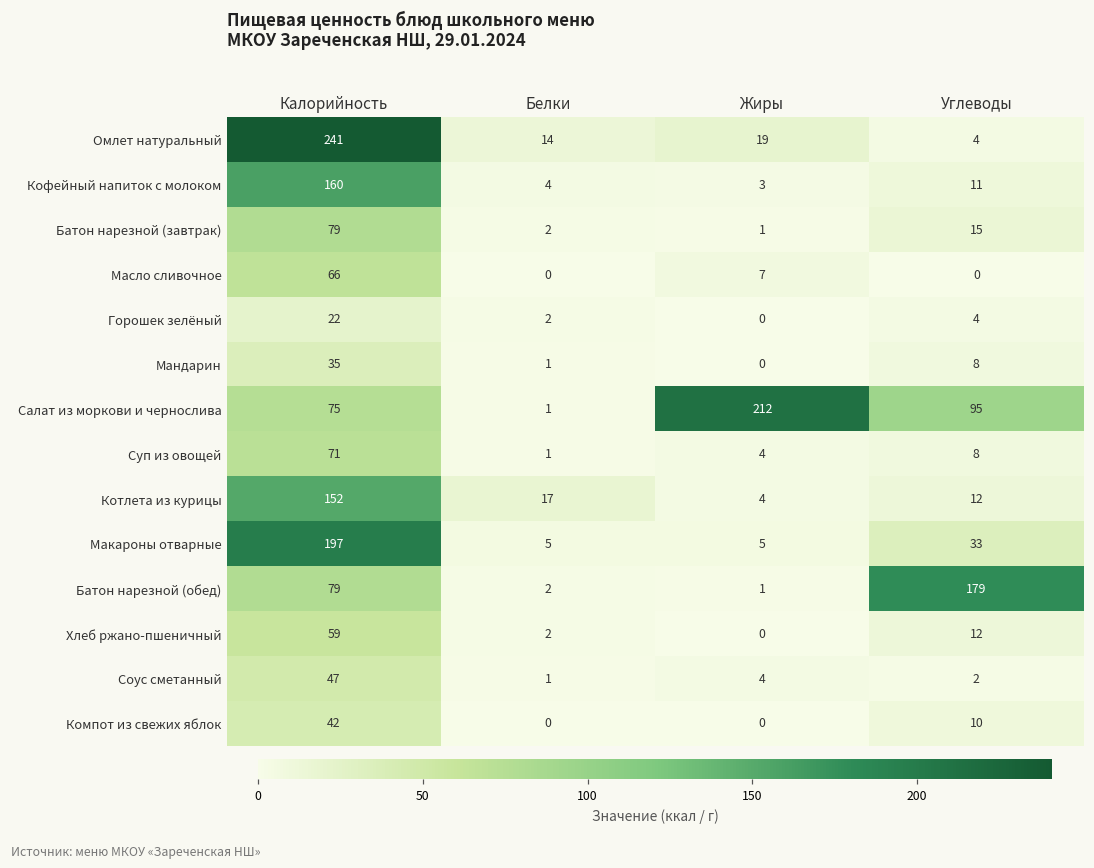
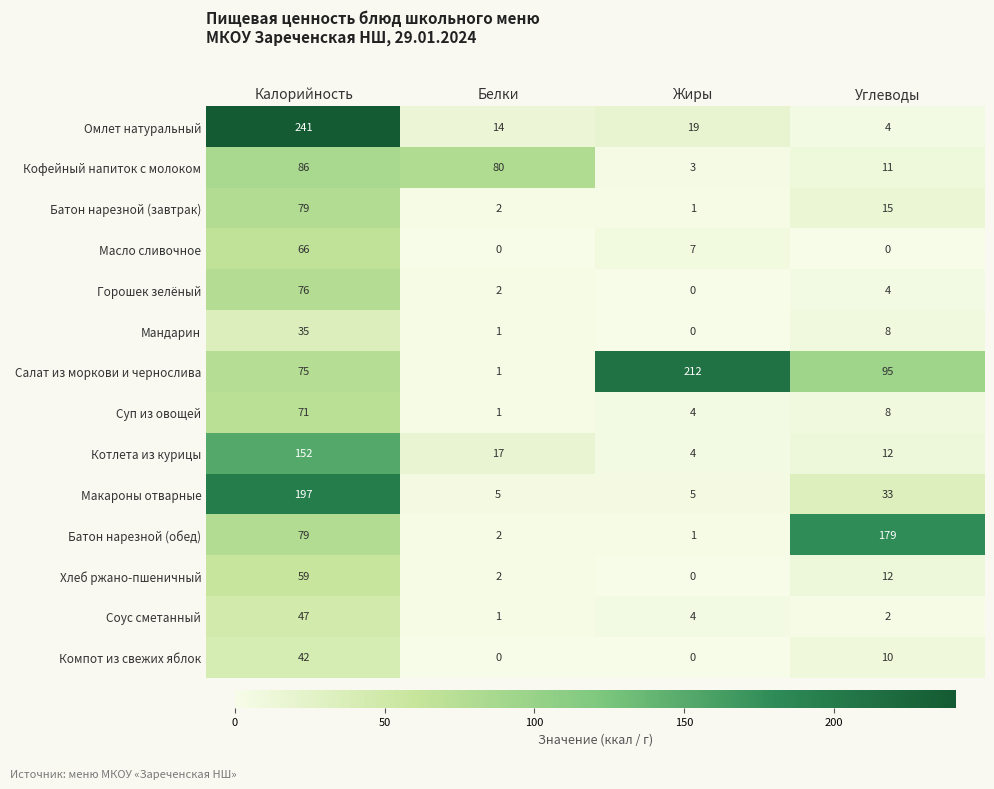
  {
    "Омлет натуральный": {
      "Калорийность": 241,
      "Белки": 14,
      "Жиры": 19,
      "Углеводы": 4
    },
    "Кофейный напиток с молоком": {
-     "Калорийность": 160,
-     "Белки": 4,
+     "Калорийность": 86,
+     "Белки": 80,
      "Жиры": 3,
      "Углеводы": 11
    },
    "Батон нарезной (завтрак)": {
      "Калорийность": 79,
      "Белки": 2,
      "Жиры": 1,
      "Углеводы": 15
    },
    "Масло сливочное": {
      "Калорийность": 66,
      "Белки": 0,
      "Жиры": 7,
      "Углеводы": 0
    },
    "Горошек зелёный": {
-     "Калорийность": 22,
+     "Калорийность": 76,
      "Белки": 2,
      "Жиры": 0,
      "Углеводы": 4
    },
    "Мандарин": {
      "Калорийность": 35,
      "Белки": 1,
      "Жиры": 0,
      "Углеводы": 8
    },
    "Салат из моркови и чернослива": {
      "Калорийность": 75,
      "Белки": 1,
      "Жиры": 212,
      "Углеводы": 95
    },
    "Суп из овощей": {
      "Калорийность": 71,
      "Белки": 1,
      "Жиры": 4,
      "Углеводы": 8
    },
    "Котлета из курицы": {
      "Калорийность": 152,
      "Белки": 17,
      "Жиры": 4,
      "Углеводы": 12
    },
    "Макароны отварные": {
      "Калорийность": 197,
      "Белки": 5,
      "Жиры": 5,
      "Углеводы": 33
    },
    "Батон нарезной (обед)": {
      "Калорийность": 79,
      "Белки": 2,
      "Жиры": 1,
      "Углеводы": 179
    },
    "Хлеб ржано-пшеничный": {
      "Калорийность": 59,
      "Белки": 2,
      "Жиры": 0,
      "Углеводы": 12
    },
    "Соус сметанный": {
      "Калорийность": 47,
      "Белки": 1,
      "Жиры": 4,
      "Углеводы": 2
    },
    "Компот из свежих яблок": {
      "Калорийность": 42,
      "Белки": 0,
      "Жиры": 0,
      "Углеводы": 10
    }
  }
